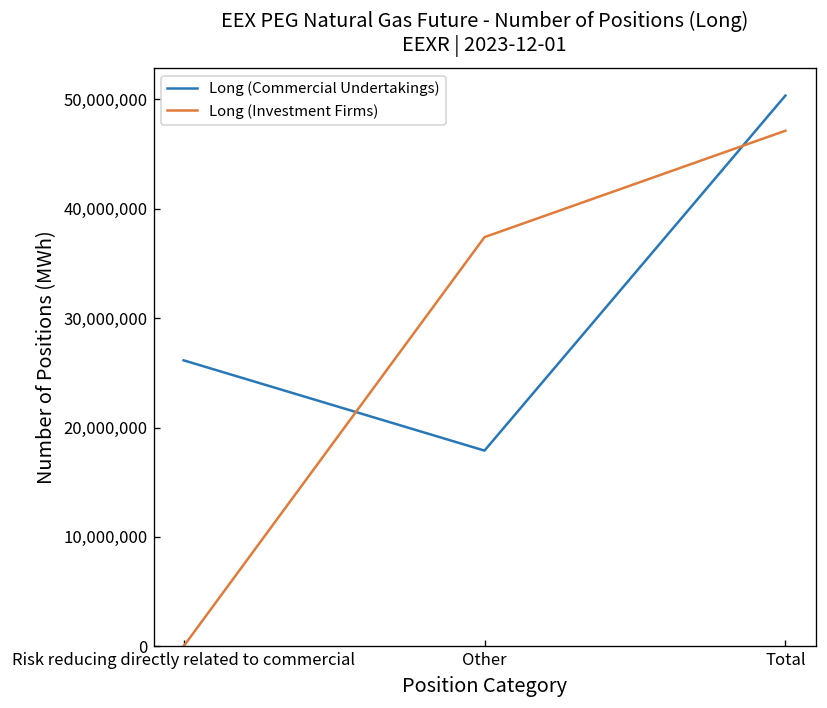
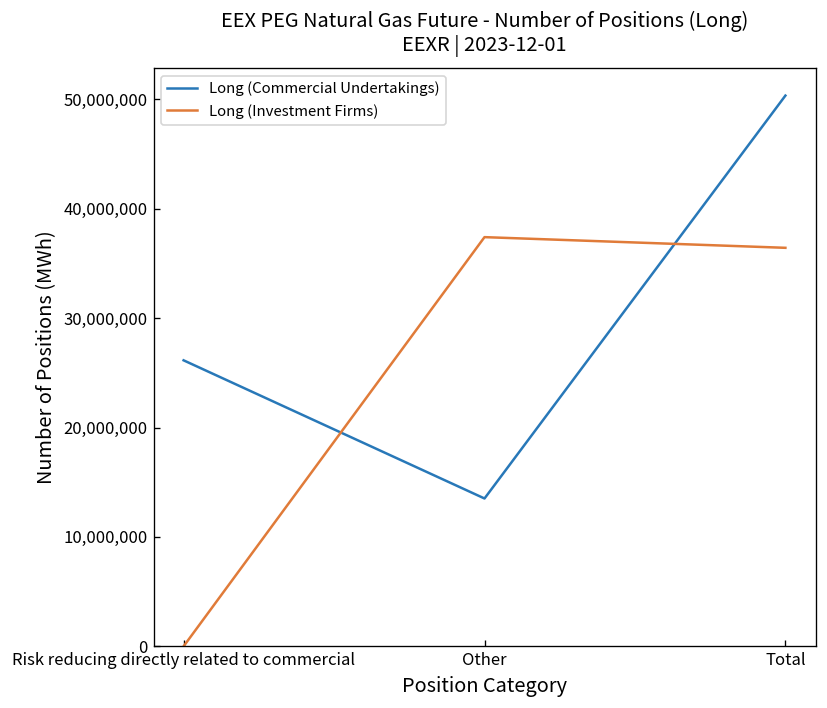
  {
    "Long (Commercial Undertakings)": {
      "Risk reducing directly related to commercial": "26,000,000",
-     "Other": "18,000,000",
+     "Other": "14,000,000",
      "Total": "50,000,000"
    },
    "Long (Investment Firms)": {
      "Risk reducing directly related to commercial": "0",
      "Other": "37,000,000",
-     "Total": "47,000,000"
+     "Total": "36,000,000"
    }
  }
